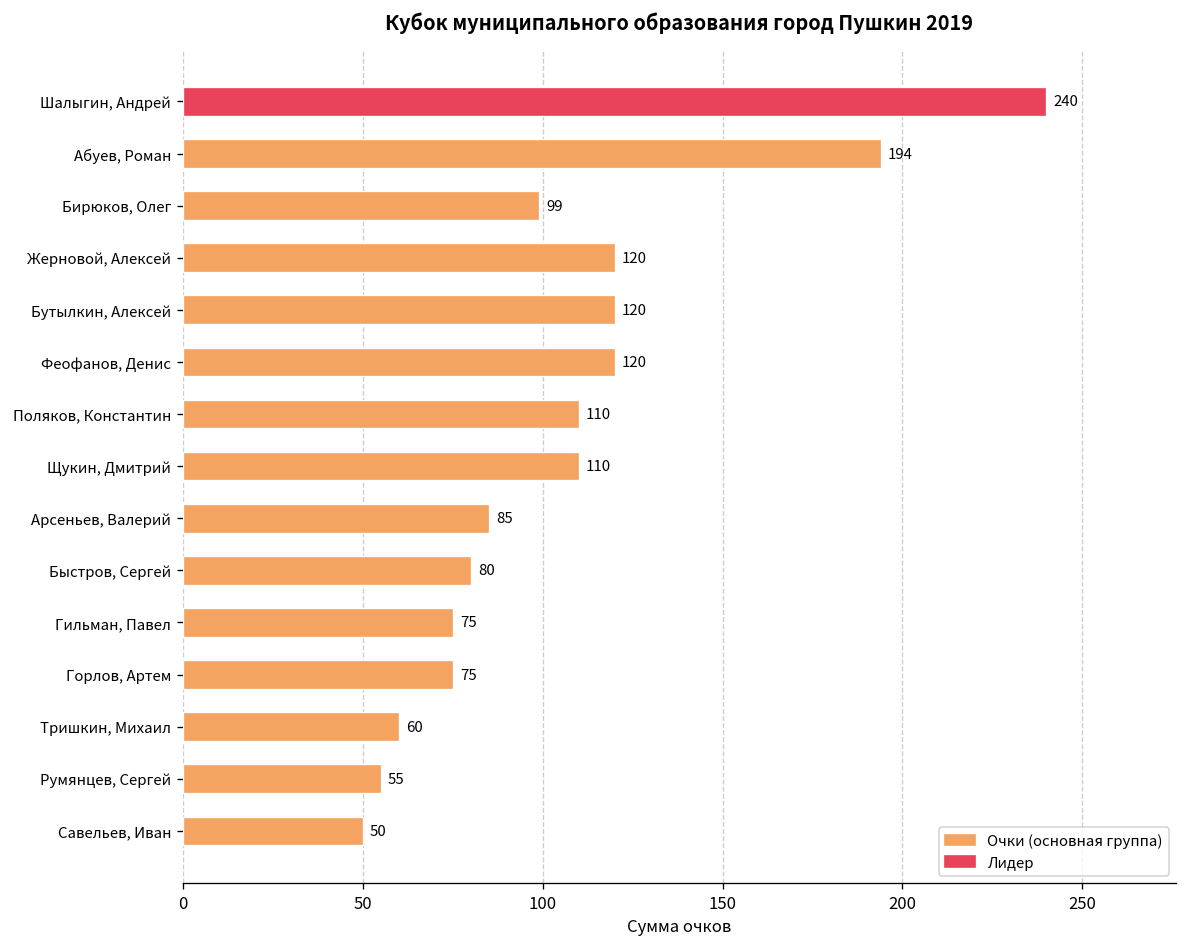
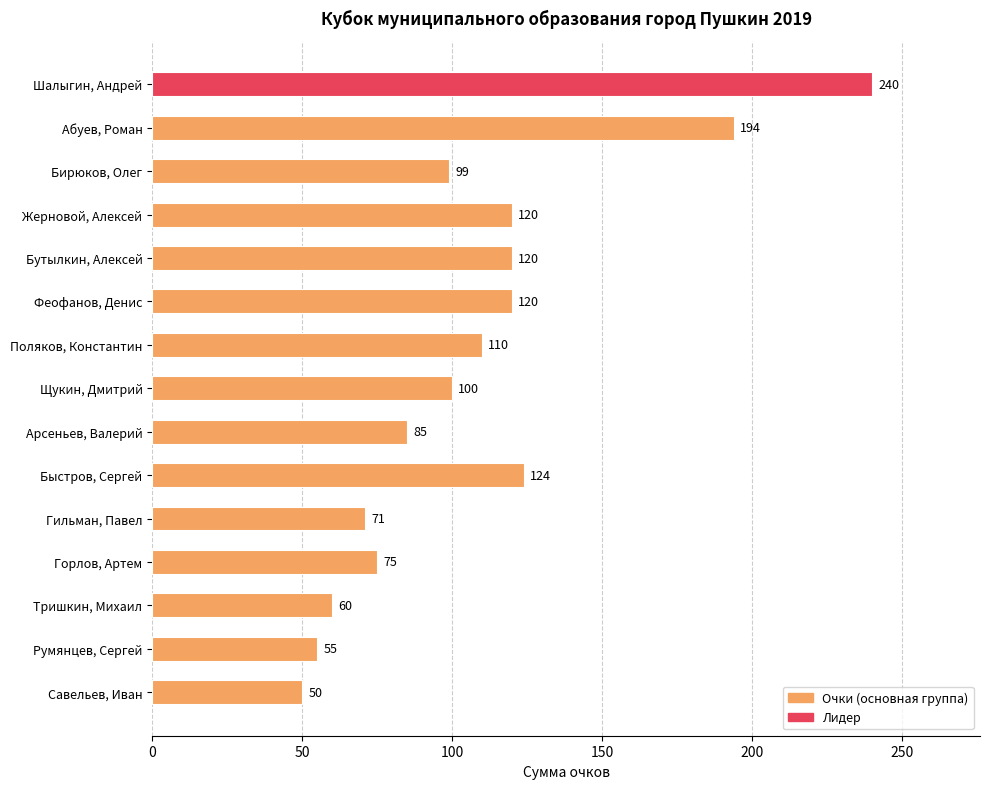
  {
    "Шалыгин, Андрей": 240,
    "Абуев, Роман": 194,
    "Бирюков, Олег": 99,
    "Жерновой, Алексей": 120,
    "Бутылкин, Алексей": 120,
    "Феофанов, Денис": 120,
    "Поляков, Константин": 110,
-   "Щукин, Дмитрий": 110,
+   "Щукин, Дмитрий": 100,
    "Арсеньев, Валерий": 85,
-   "Быстров, Сергей": 80,
-   "Гильман, Павел": 75,
+   "Быстров, Сергей": 124,
+   "Гильман, Павел": 71,
    "Горлов, Артем": 75,
    "Тришкин, Михаил": 60,
    "Румянцев, Сергей": 55,
    "Савельев, Иван": 50
  }
